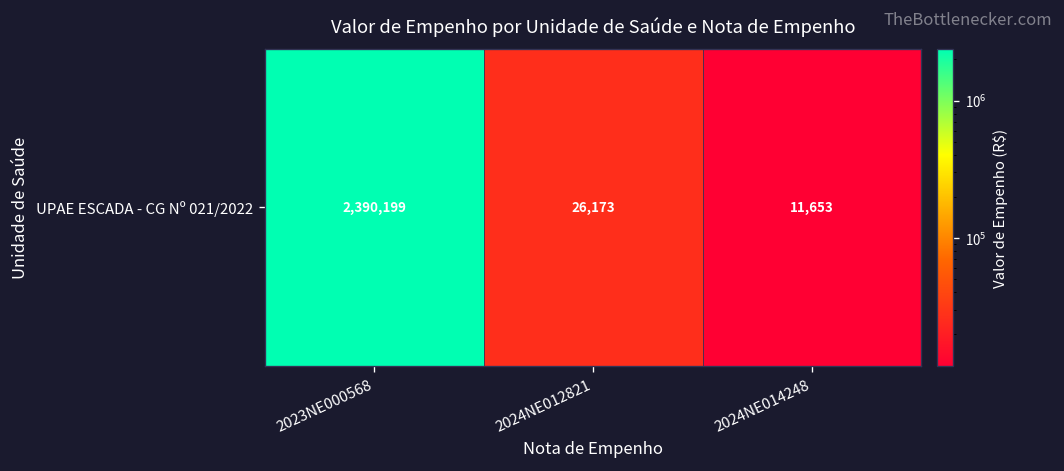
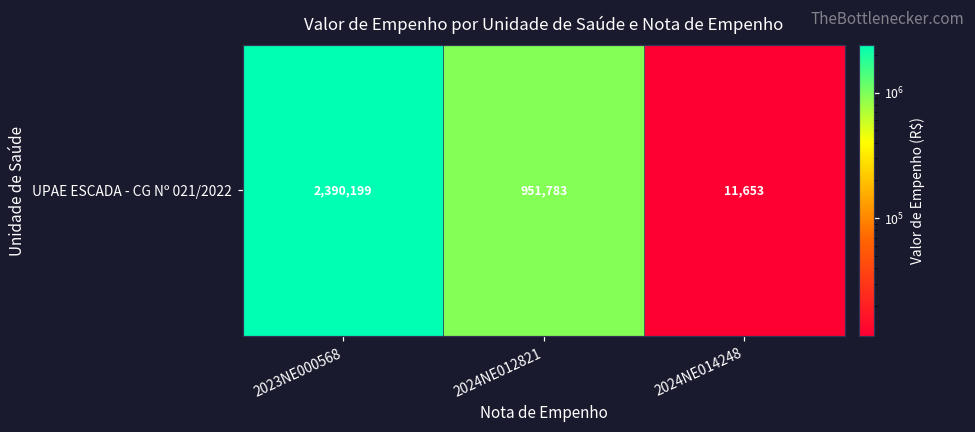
  {
    "UPAE ESCADA - CG Nº 021/2022": {
      "2023NE000568": "2,390,199",
-     "2024NE012821": "26,173",
+     "2024NE012821": "951,783",
      "2024NE014248": "11,653"
    }
  }
